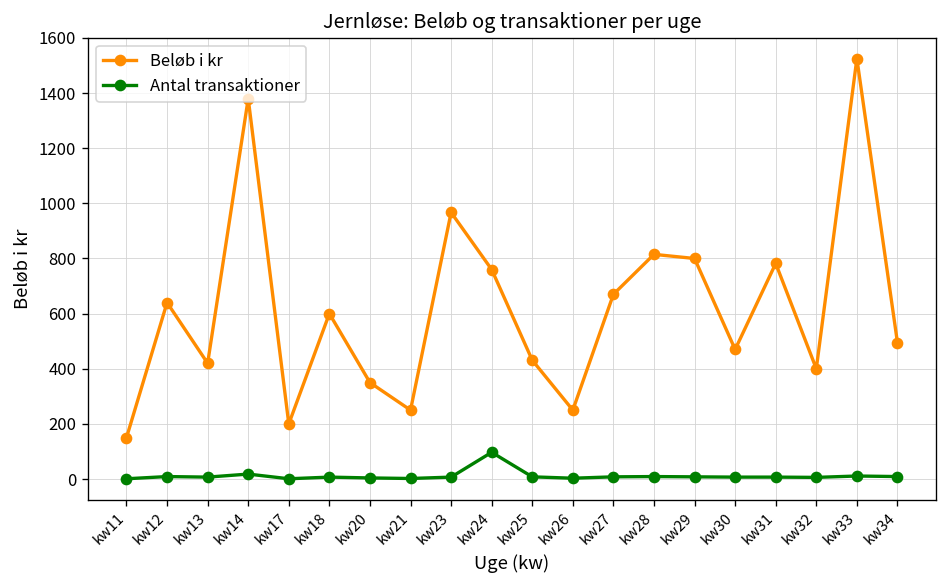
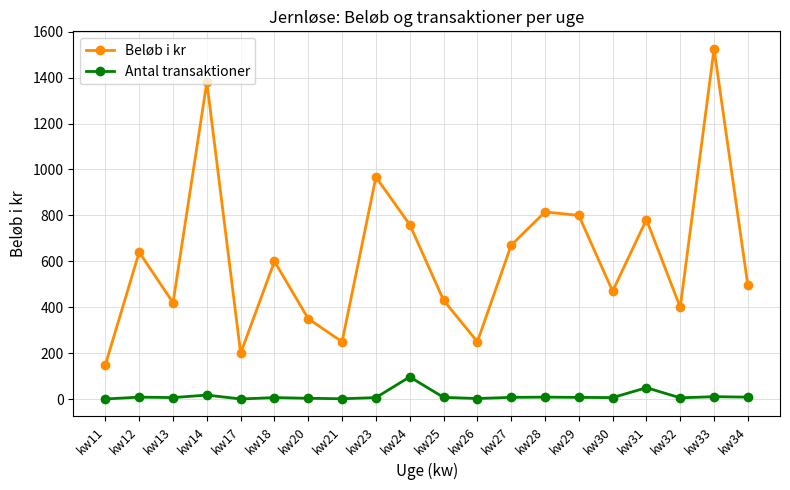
  {
    "Beløb i kr": {
      "kw11": 150,
      "kw12": 640,
      "kw13": 420,
      "kw17": 200,
      "kw18": 600,
      "kw20": 350,
      "kw21": 250,
      "kw23": 970,
      "kw24": 760,
      "kw25": 430,
      "kw26": 250,
      "kw27": 670,
      "kw28": 820,
      "kw29": 800,
      "kw30": 470,
      "kw31": 780,
      "kw32": 400,
      "kw33": 1530,
      "kw34": 500
    },
    "Antal transaktioner": {
      "kw11": 0,
      "kw12": 10,
      "kw13": 10,
      "kw14": 20,
      "kw17": 0,
      "kw18": 10,
      "kw20": 0,
      "kw21": 0,
      "kw23": 10,
      "kw24": 100,
      "kw25": 10,
      "kw26": 0,
      "kw27": 10,
      "kw28": 10,
      "kw29": 10,
      "kw30": 10,
-     "kw31": 10,
+     "kw31": 50,
      "kw32": 10,
      "kw33": 10,
      "kw34": 10
    }
  }
